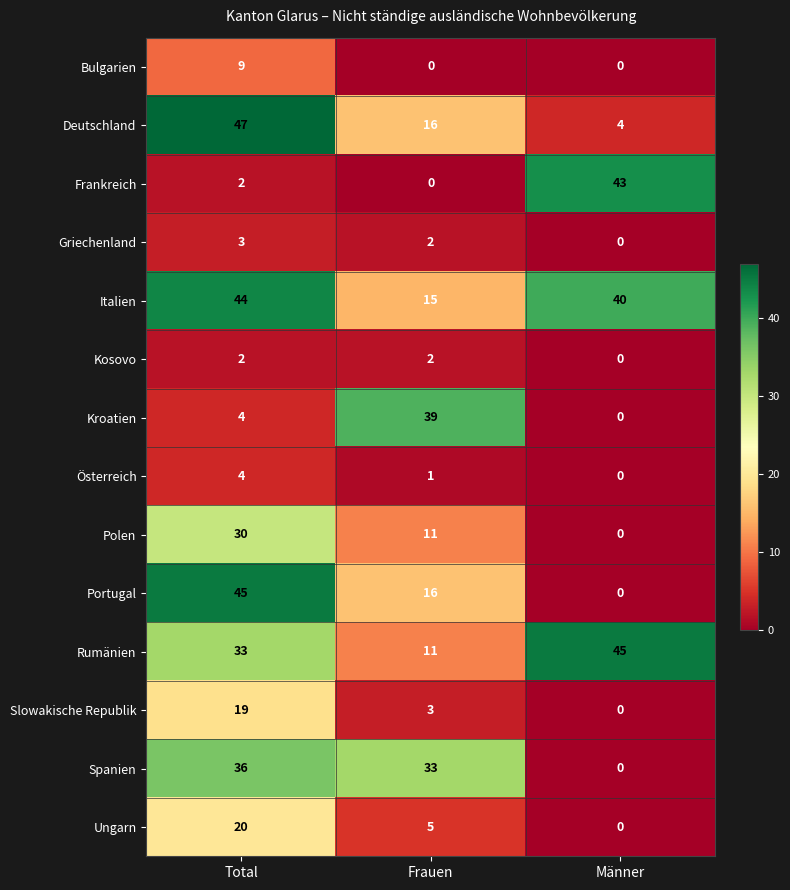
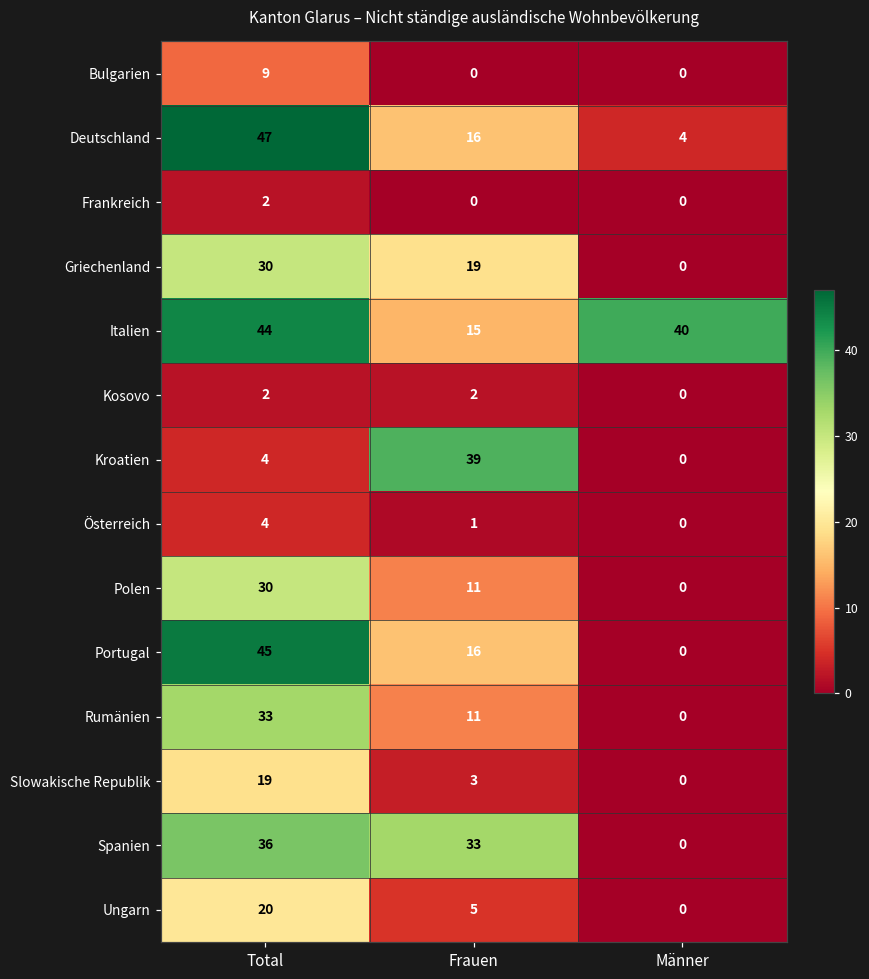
  {
    "Bulgarien": {
      "Total": 9,
      "Frauen": 0,
      "Männer": 0
    },
    "Deutschland": {
      "Total": 47,
      "Frauen": 16,
      "Männer": 4
    },
    "Frankreich": {
      "Total": 2,
      "Frauen": 0,
-     "Männer": 43
+     "Männer": 0
    },
    "Griechenland": {
-     "Total": 3,
-     "Frauen": 2,
+     "Total": 30,
+     "Frauen": 19,
      "Männer": 0
    },
    "Italien": {
      "Total": 44,
      "Frauen": 15,
      "Männer": 40
    },
    "Kosovo": {
      "Total": 2,
      "Frauen": 2,
      "Männer": 0
    },
    "Kroatien": {
      "Total": 4,
      "Frauen": 39,
      "Männer": 0
    },
    "Österreich": {
      "Total": 4,
      "Frauen": 1,
      "Männer": 0
    },
    "Polen": {
      "Total": 30,
      "Frauen": 11,
      "Männer": 0
    },
    "Portugal": {
      "Total": 45,
      "Frauen": 16,
      "Männer": 0
    },
    "Rumänien": {
      "Total": 33,
      "Frauen": 11,
-     "Männer": 45
+     "Männer": 0
    },
    "Slowakische Republik": {
      "Total": 19,
      "Frauen": 3,
      "Männer": 0
    },
    "Spanien": {
      "Total": 36,
      "Frauen": 33,
      "Männer": 0
    },
    "Ungarn": {
      "Total": 20,
      "Frauen": 5,
      "Männer": 0
    }
  }
